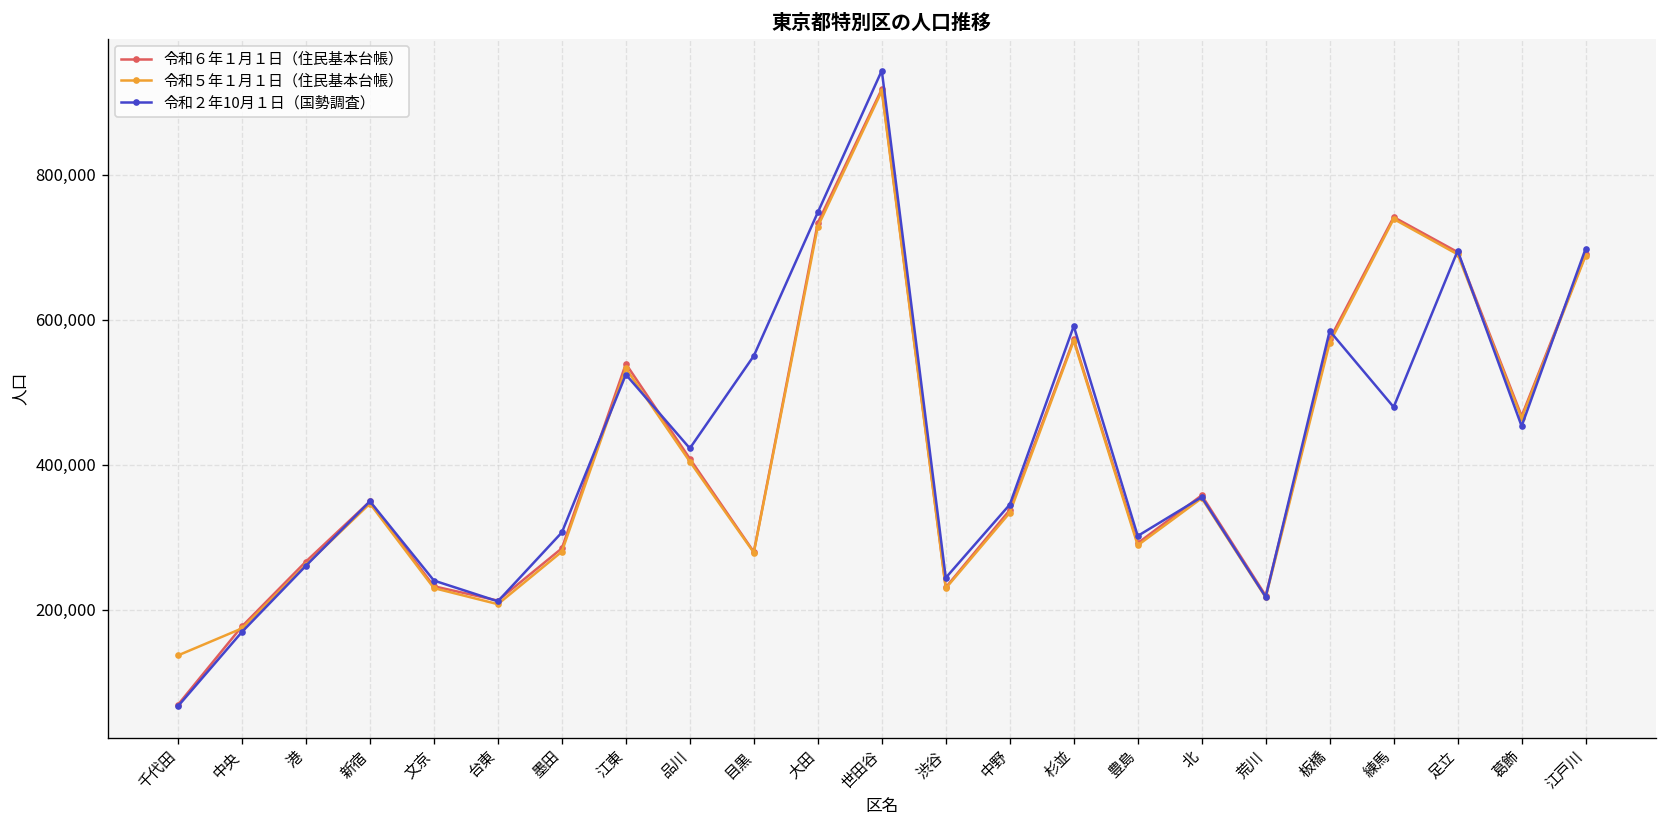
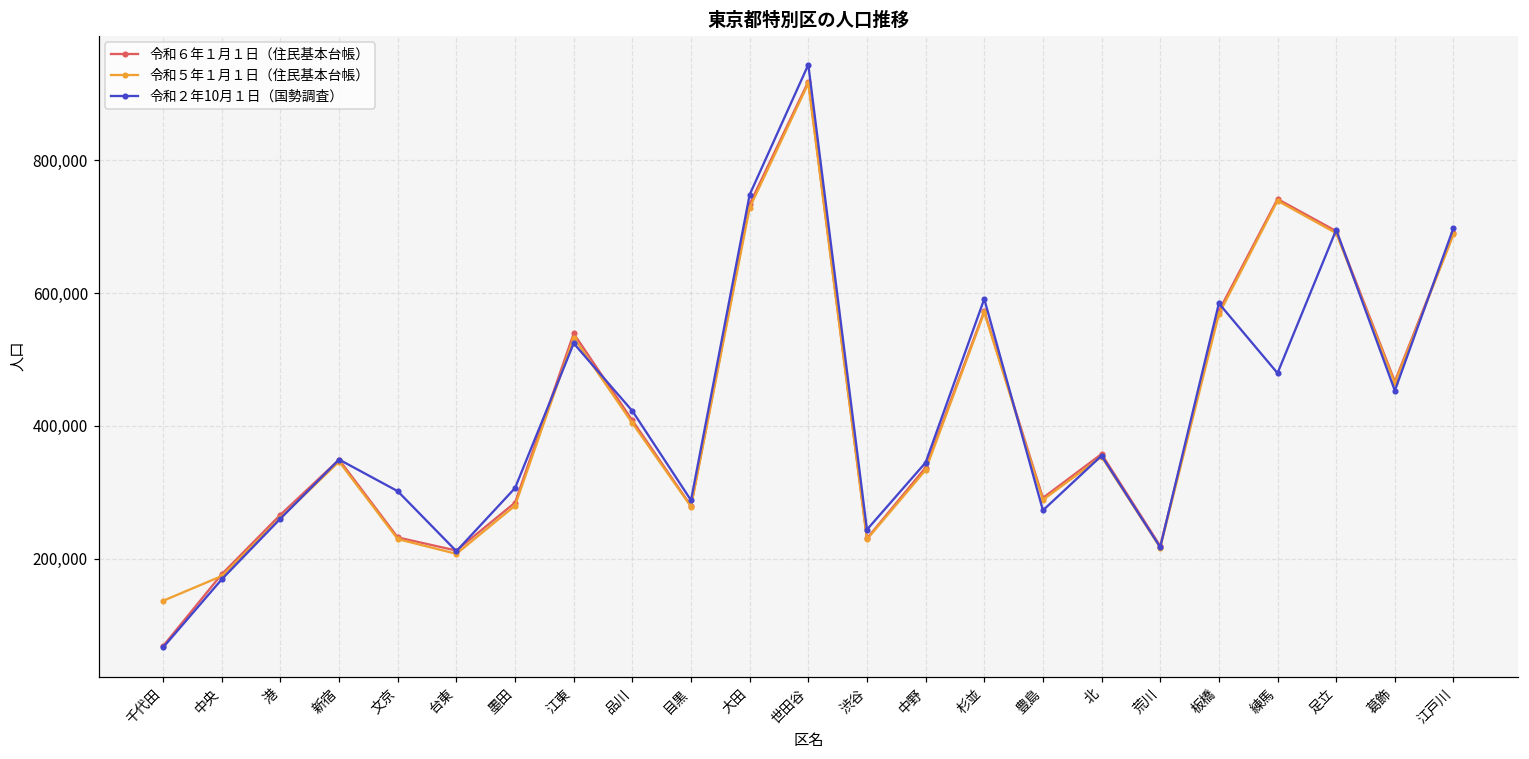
  {
    "令和６年１月１日（住民基本台帳）": {
      "港": "270,000",
      "墨田": "280,000",
      "江東": "540,000",
      "大田": "730,000",
      "板橋": "570,000"
    },
    "令和５年１月１日（住民基本台帳）": {
      "千代田": "140,000",
      "墨田": "280,000",
      "江東": "530,000",
      "大田": "730,000",
      "板橋": "570,000"
    },
    "令和２年10月１日（国勢調査）": {
      "中央": "170,000",
-     "文京": "240,000",
+     "文京": "300,000",
      "墨田": "310,000",
      "江東": "520,000",
      "品川": "420,000",
-     "目黒": "550,000",
+     "目黒": "290,000",
      "大田": "750,000",
      "世田谷": "940,000",
      "渋谷": "240,000",
      "中野": "340,000",
      "杉並": "590,000",
-     "豊島": "300,000",
+     "豊島": "270,000",
      "板橋": "580,000",
      "練馬": "480,000",
      "葛飾": "450,000",
      "江戸川": "700,000"
    }
  }
